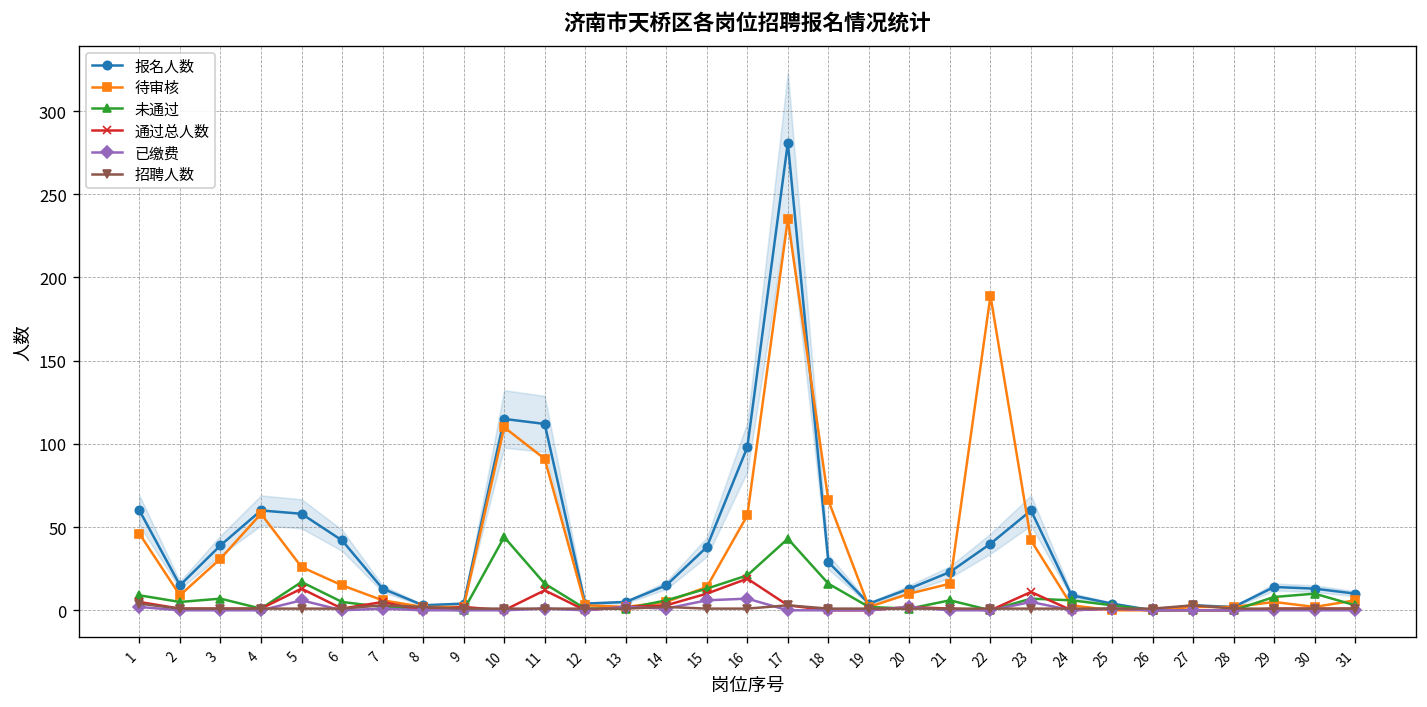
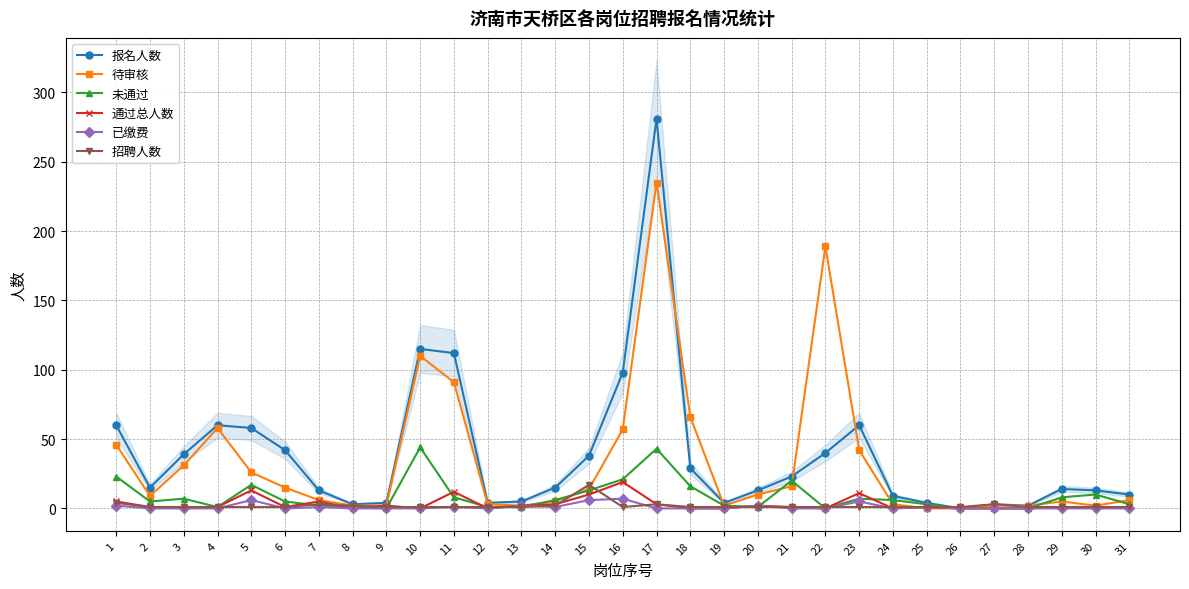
  {
    "待审核": {
      "1": 46,
      "2": 9,
      "3": 31,
      "4": 58,
      "5": 26,
      "6": 15,
      "10": 110,
      "11": 91,
      "16": 57,
      "17": 235,
      "18": 66,
      "20": 10,
      "21": 16,
      "22": 189,
      "23": 42,
      "24": 3,
      "29": 5,
      "31": 6
    },
    "未通过": {
-     "1": 9,
+     "1": 23,
      "2": 5,
      "3": 7,
      "5": 17,
      "6": 5,
      "10": 44,
-     "11": 16,
+     "11": 8,
      "16": 21,
      "17": 43,
      "18": 16,
-     "21": 6,
+     "21": 20,
      "23": 7,
      "24": 6,
      "29": 8,
      "30": 10,
      "31": 3
    },
    "通过总人数": {
      "5": 13,
      "11": 12,
      "15": 10,
      "16": 19,
      "23": 11
    },
    "已缴费": {
      "1": 2,
      "5": 6,
      "15": 6,
      "16": 7,
      "17": 0,
      "23": 5
    },
    "招聘人数": {
      "5": 1,
-     "15": 1,
+     "15": 17,
      "16": 1,
      "23": 1
    }
  }
